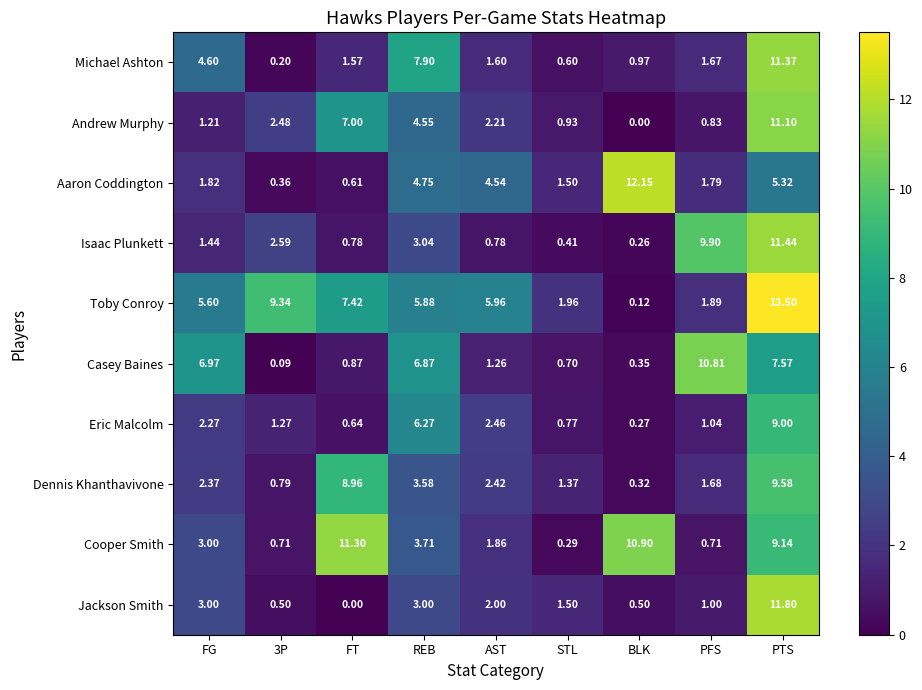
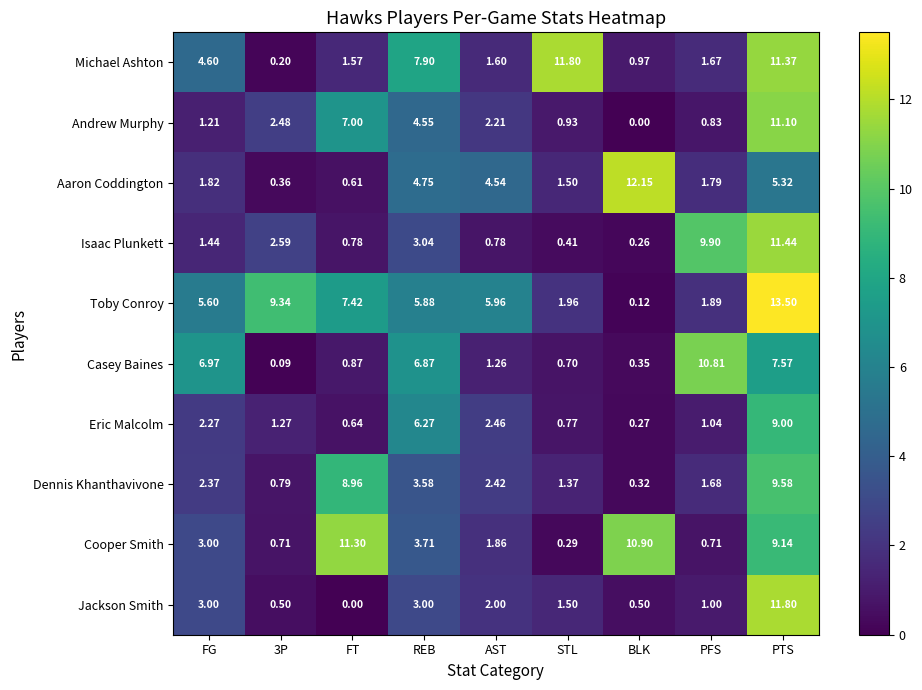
  {
    "Michael Ashton": {
      "FG": 4.60,
      "3P": 0.20,
      "FT": 1.57,
      "REB": 7.90,
      "AST": 1.60,
-     "STL": 0.60,
+     "STL": 11.80,
      "BLK": 0.97,
      "PFS": 1.67,
      "PTS": 11.37
    },
    "Andrew Murphy": {
      "FG": 1.21,
      "3P": 2.48,
      "FT": 7.00,
      "REB": 4.55,
      "AST": 2.21,
      "STL": 0.93,
      "BLK": 0.00,
      "PFS": 0.83,
      "PTS": 11.10
    },
    "Aaron Coddington": {
      "FG": 1.82,
      "3P": 0.36,
      "FT": 0.61,
      "REB": 4.75,
      "AST": 4.54,
      "STL": 1.50,
      "BLK": 12.15,
      "PFS": 1.79,
      "PTS": 5.32
    },
    "Isaac Plunkett": {
      "FG": 1.44,
      "3P": 2.59,
      "FT": 0.78,
      "REB": 3.04,
      "AST": 0.78,
      "STL": 0.41,
      "BLK": 0.26,
      "PFS": 9.90,
      "PTS": 11.44
    },
    "Toby Conroy": {
      "FG": 5.60,
      "3P": 9.34,
      "FT": 7.42,
      "REB": 5.88,
      "AST": 5.96,
      "STL": 1.96,
      "BLK": 0.12,
      "PFS": 1.89,
      "PTS": 13.50
    },
    "Casey Baines": {
      "FG": 6.97,
      "3P": 0.09,
      "FT": 0.87,
      "REB": 6.87,
      "AST": 1.26,
      "STL": 0.70,
      "BLK": 0.35,
      "PFS": 10.81,
      "PTS": 7.57
    },
    "Eric Malcolm": {
      "FG": 2.27,
      "3P": 1.27,
      "FT": 0.64,
      "REB": 6.27,
      "AST": 2.46,
      "STL": 0.77,
      "BLK": 0.27,
      "PFS": 1.04,
      "PTS": 9.00
    },
    "Dennis Khanthavivone": {
      "FG": 2.37,
      "3P": 0.79,
      "FT": 8.96,
      "REB": 3.58,
      "AST": 2.42,
      "STL": 1.37,
      "BLK": 0.32,
      "PFS": 1.68,
      "PTS": 9.58
    },
    "Cooper Smith": {
      "FG": 3.00,
      "3P": 0.71,
      "FT": 11.30,
      "REB": 3.71,
      "AST": 1.86,
      "STL": 0.29,
      "BLK": 10.90,
      "PFS": 0.71,
      "PTS": 9.14
    },
    "Jackson Smith": {
      "FG": 3.00,
      "3P": 0.50,
      "FT": 0.00,
      "REB": 3.00,
      "AST": 2.00,
      "STL": 1.50,
      "BLK": 0.50,
      "PFS": 1.00,
      "PTS": 11.80
    }
  }
